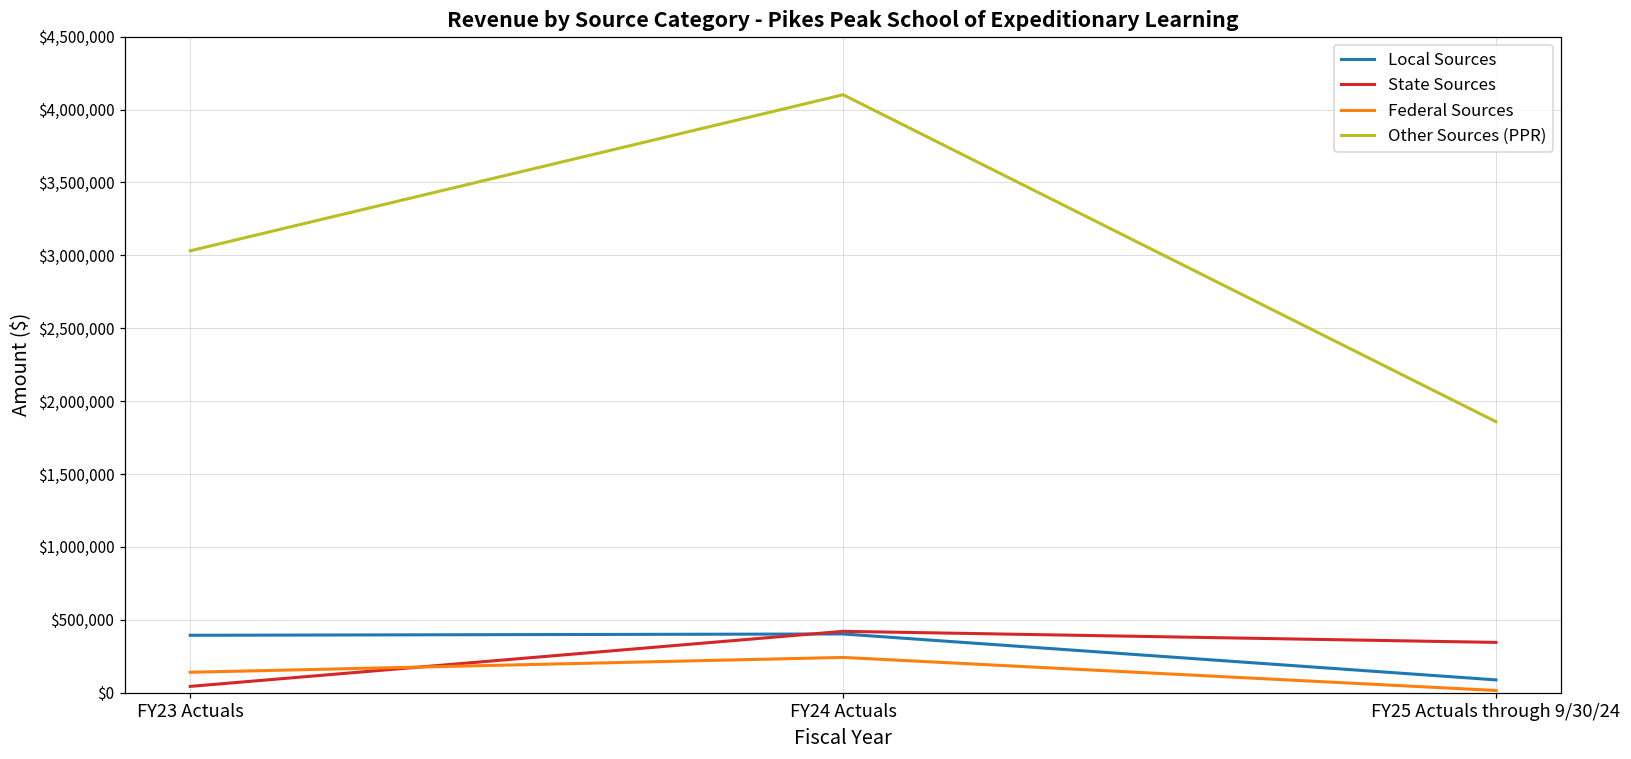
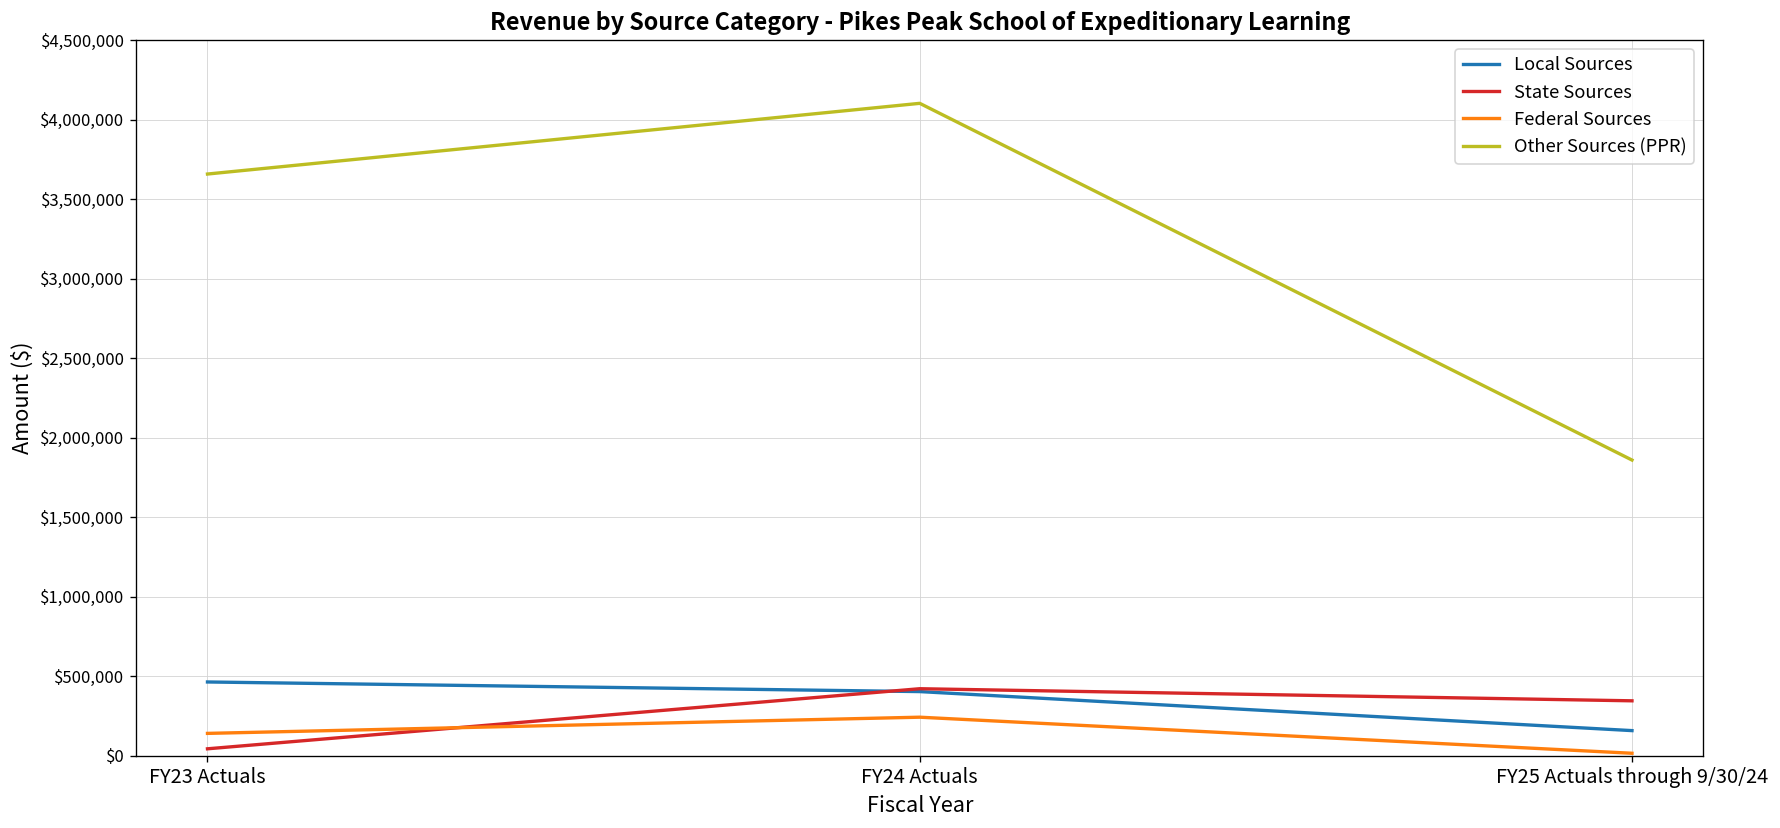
  {
    "Local Sources": {
-     "FY23 Actuals": "$390,000",
-     "FY25 Actuals through 9/30/24": "$90,000"
+     "FY23 Actuals": "$460,000",
+     "FY25 Actuals through 9/30/24": "$160,000"
    },
    "State Sources": {
      "FY23 Actuals": "$40,000",
      "FY25 Actuals through 9/30/24": "$340,000"
    },
    "Federal Sources": {
      "FY23 Actuals": "$140,000",
      "FY24 Actuals": "$240,000",
      "FY25 Actuals through 9/30/24": "$20,000"
    },
    "Other Sources (PPR)": {
-     "FY23 Actuals": "$3,030,000",
+     "FY23 Actuals": "$3,660,000",
      "FY24 Actuals": "$4,100,000",
      "FY25 Actuals through 9/30/24": "$1,860,000"
    }
  }
